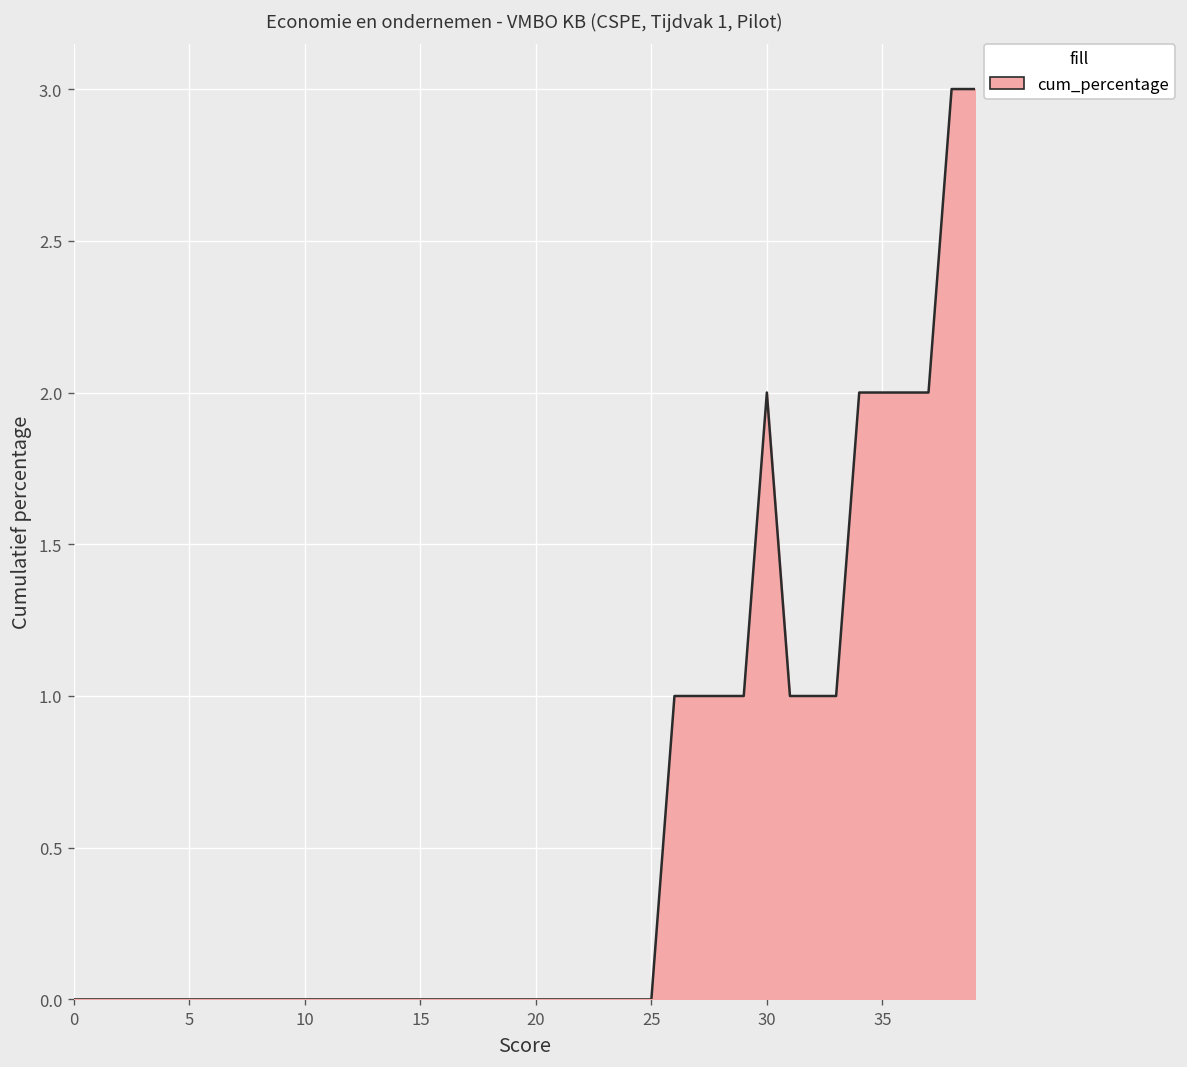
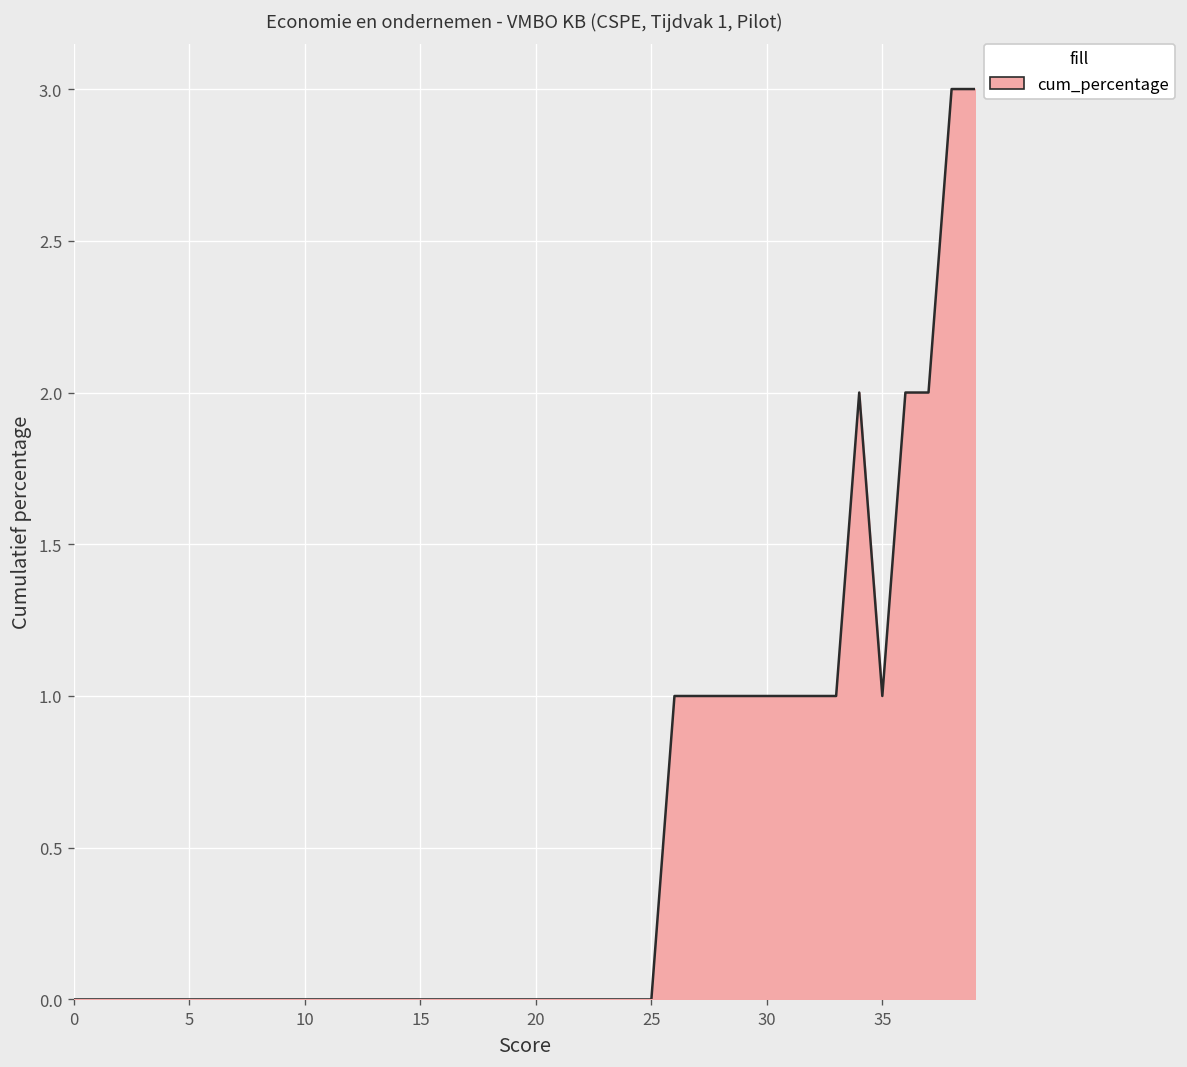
  {
    "0": 0,
    "5": 0,
    "10": 0,
    "15": 0,
    "20": 0,
    "25": 0,
-   "30": 2,
-   "35": 2
+   "30": 1,
+   "35": 1
  }
